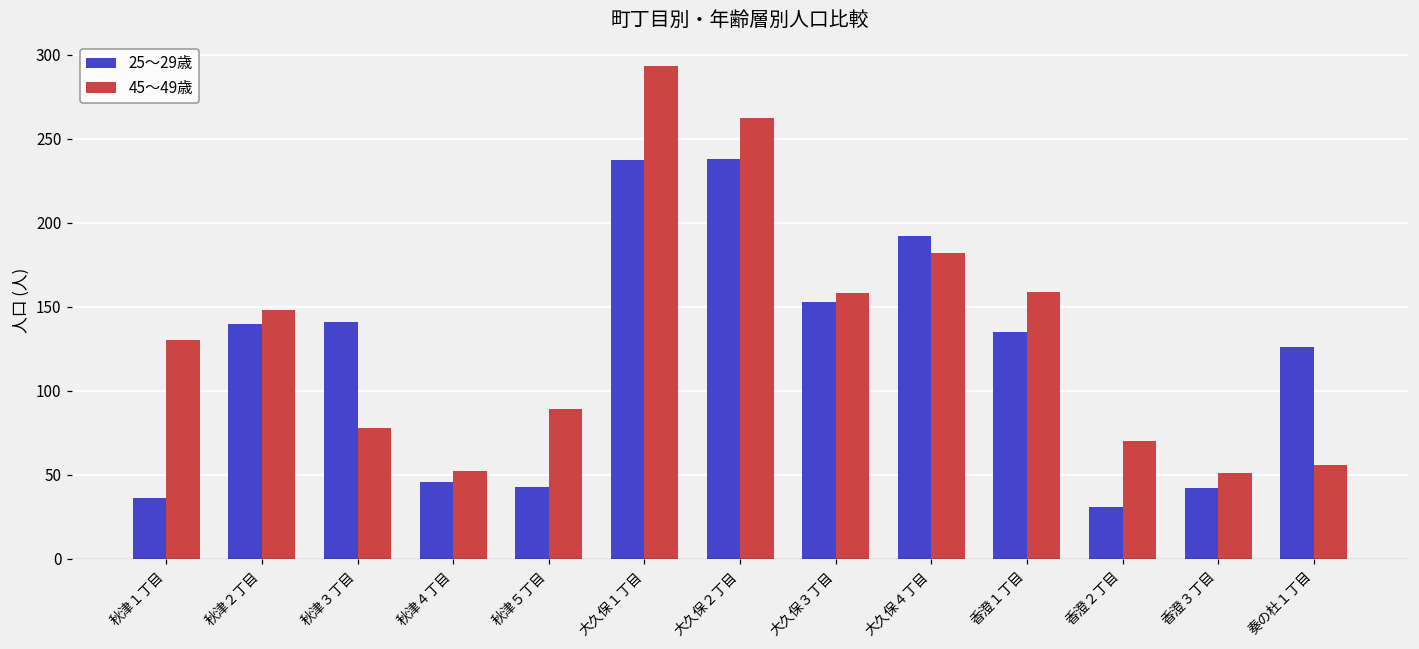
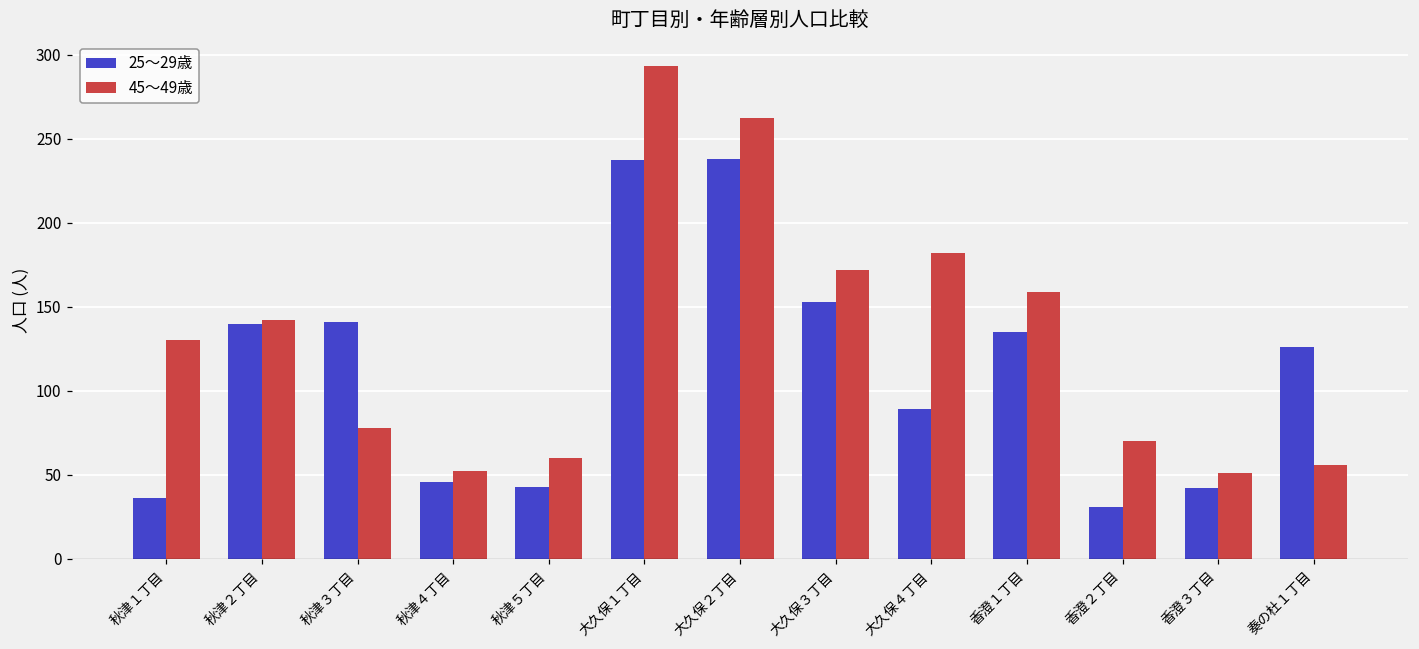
  {
    "25～29歳": {
      "秋津１丁目": 36,
      "秋津２丁目": 140,
      "秋津３丁目": 141,
      "秋津４丁目": 46,
      "秋津５丁目": 43,
      "大久保１丁目": 237,
      "大久保２丁目": 238,
      "大久保３丁目": 153,
-     "大久保４丁目": 192,
+     "大久保４丁目": 89,
      "香澄１丁目": 135,
      "香澄２丁目": 31,
      "香澄３丁目": 42,
      "奏の杜１丁目": 126
    },
    "45～49歳": {
      "秋津１丁目": 130,
-     "秋津２丁目": 148,
+     "秋津２丁目": 142,
      "秋津３丁目": 78,
      "秋津４丁目": 52,
-     "秋津５丁目": 89,
+     "秋津５丁目": 60,
      "大久保１丁目": 293,
      "大久保２丁目": 262,
-     "大久保３丁目": 158,
+     "大久保３丁目": 172,
      "大久保４丁目": 182,
      "香澄１丁目": 159,
      "香澄２丁目": 70,
      "香澄３丁目": 51,
      "奏の杜１丁目": 56
    }
  }
